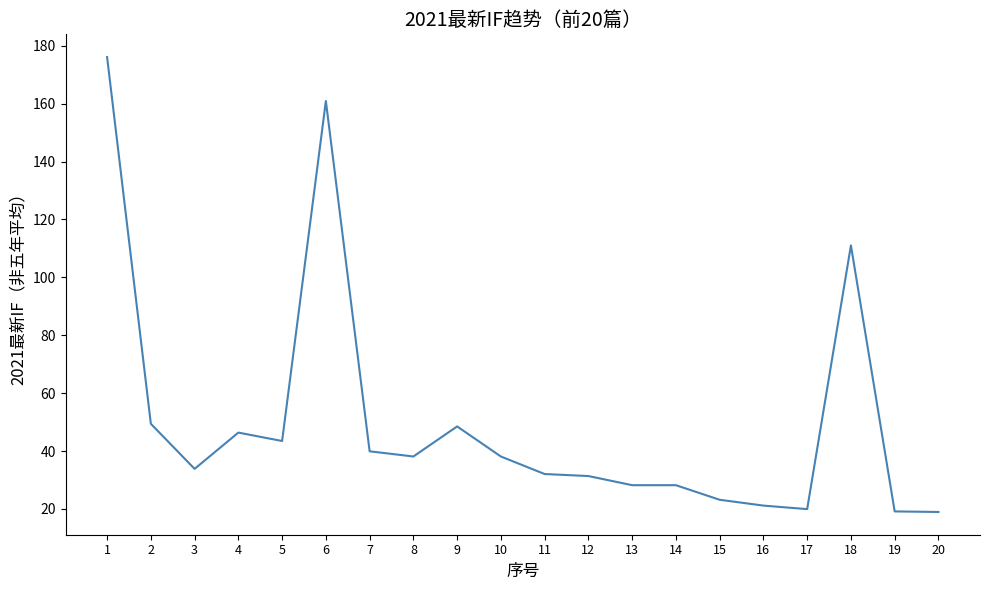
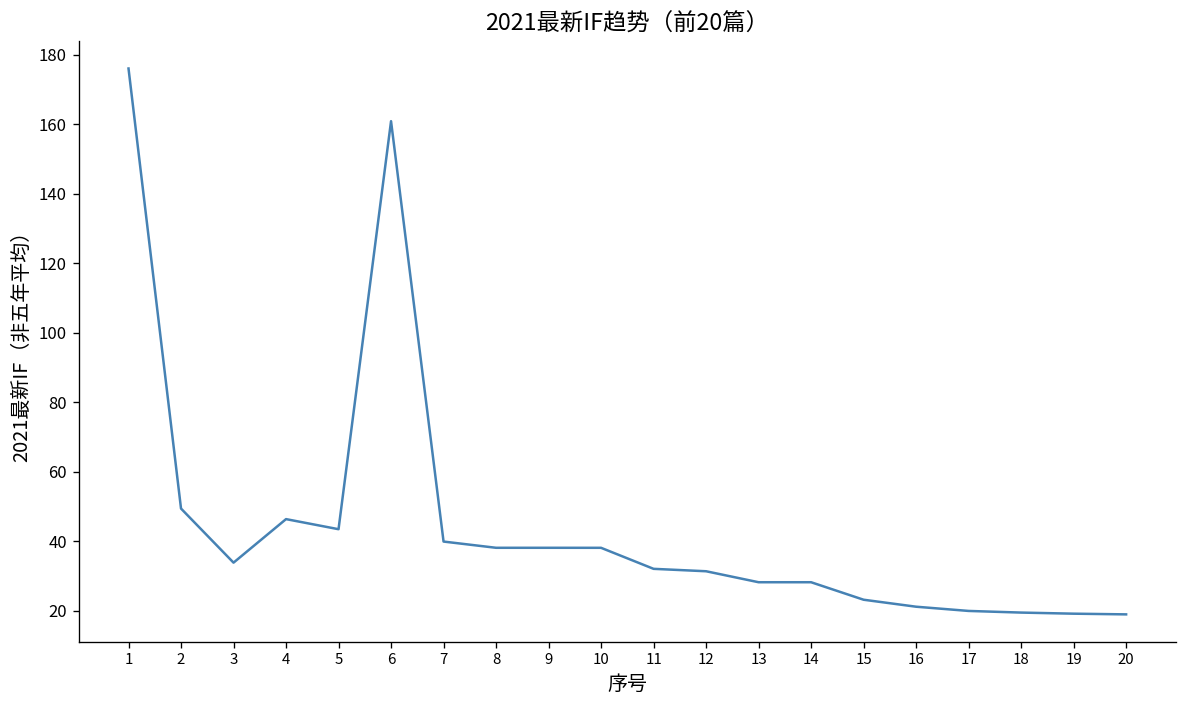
  {
    "1": 176,
    "2": 49,
    "3": 34,
    "4": 46,
    "5": 43,
    "6": 161,
    "7": 40,
    "8": 38,
-   "9": 49,
+   "9": 38,
    "10": 38,
    "11": 32,
    "12": 31,
    "13": 28,
    "14": 28,
    "15": 23,
    "16": 21,
    "17": 20,
-   "18": 111,
+   "18": 19,
    "19": 19,
    "20": 19
  }
